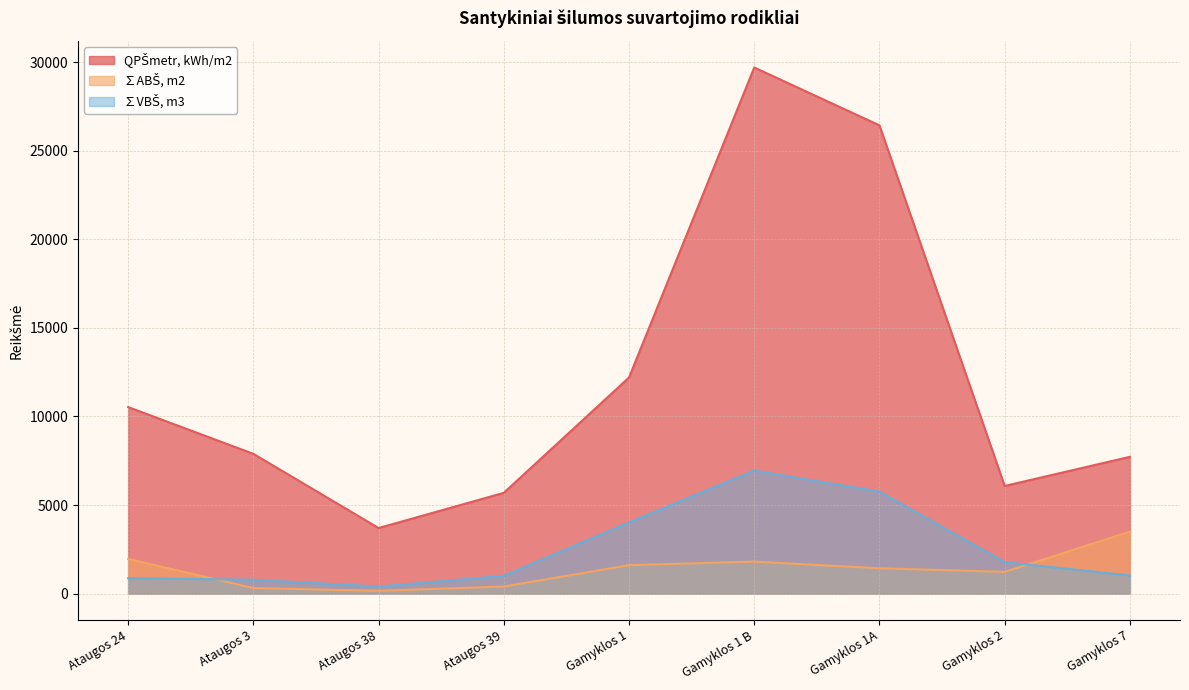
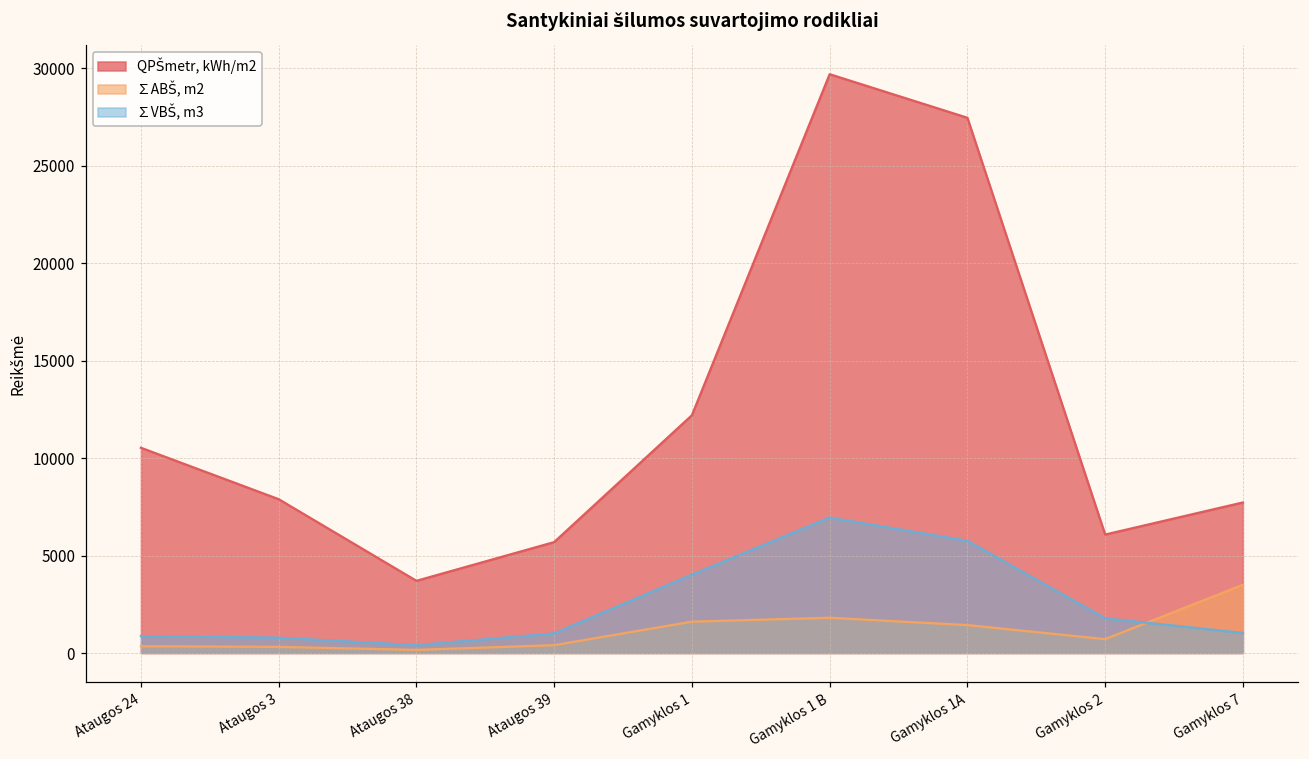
  {
    "QPŠmetr, kWh/m2": {
      "Ataugos 24": 10500,
      "Ataugos 3": 7900,
      "Ataugos 38": 3700,
      "Ataugos 39": 5700,
      "Gamyklos 1": 12200,
      "Gamyklos 1 B": 29700,
-     "Gamyklos 1A": 26400,
+     "Gamyklos 1A": 27500,
      "Gamyklos 2": 6100,
      "Gamyklos 7": 7700
    },
    "∑ABŠ, m2": {
-     "Ataugos 24": 2000,
+     "Ataugos 24": 300,
      "Ataugos 3": 300,
      "Ataugos 38": 200,
      "Ataugos 39": 400,
      "Gamyklos 1": 1600,
      "Gamyklos 1 B": 1800,
      "Gamyklos 1A": 1400,
-     "Gamyklos 2": 1200,
+     "Gamyklos 2": 700,
      "Gamyklos 7": 3500
    },
    "∑VBŠ, m3": {
      "Ataugos 24": 900,
      "Ataugos 3": 800,
      "Ataugos 38": 400,
      "Ataugos 39": 1000,
      "Gamyklos 1": 4000,
      "Gamyklos 1 B": 6900,
      "Gamyklos 1A": 5800,
      "Gamyklos 2": 1800,
      "Gamyklos 7": 1000
    }
  }
